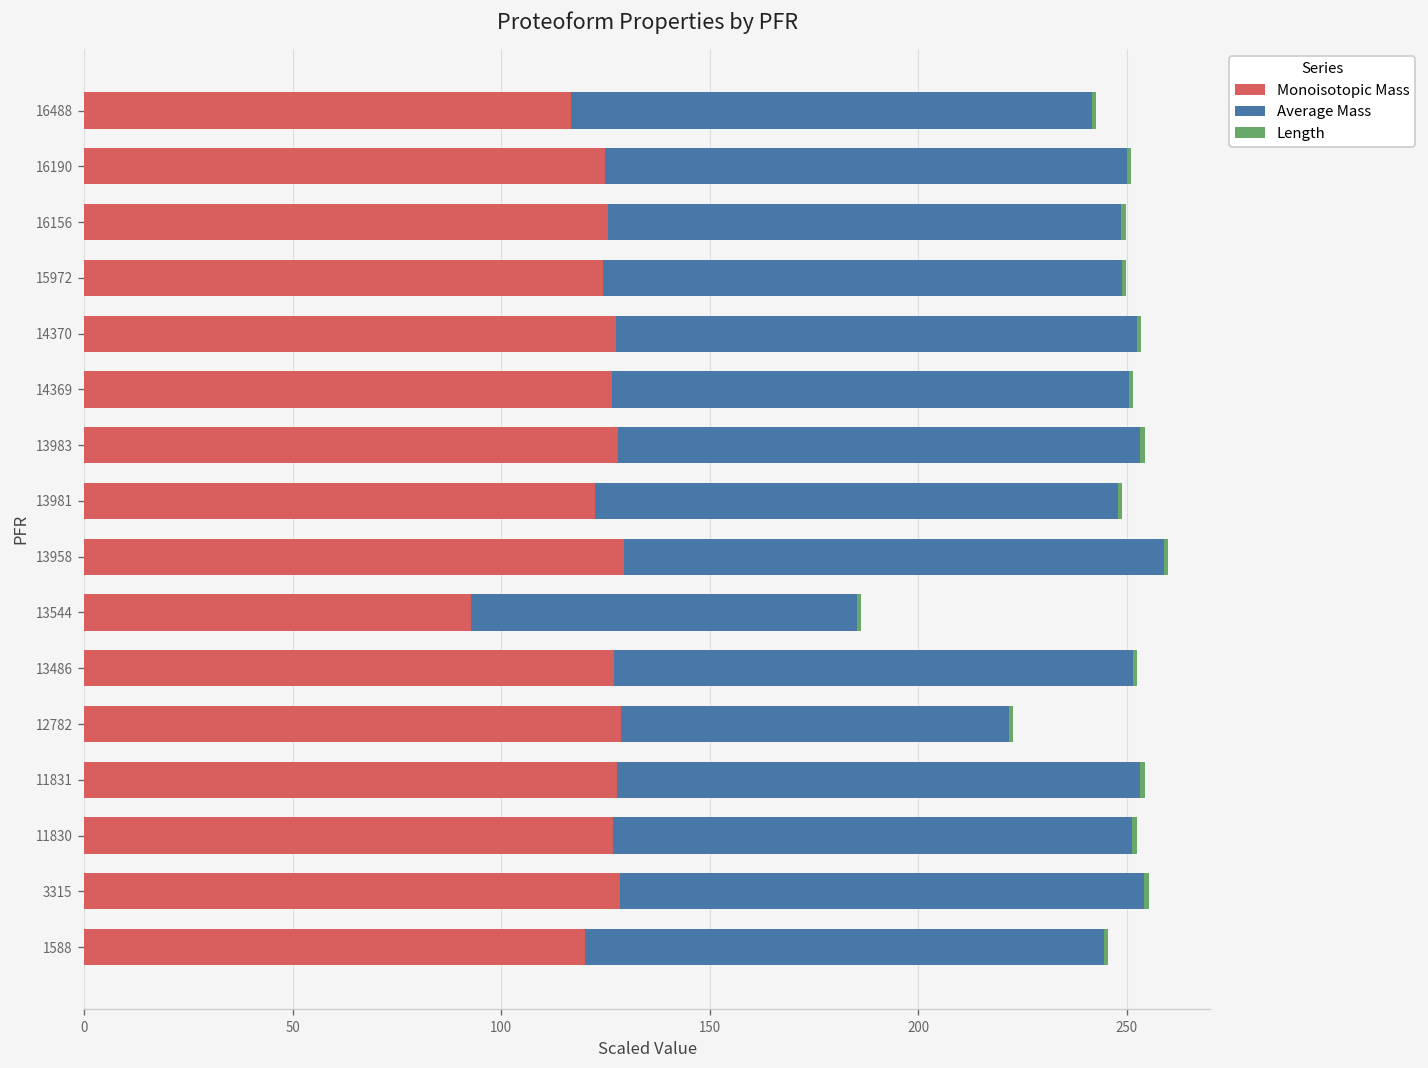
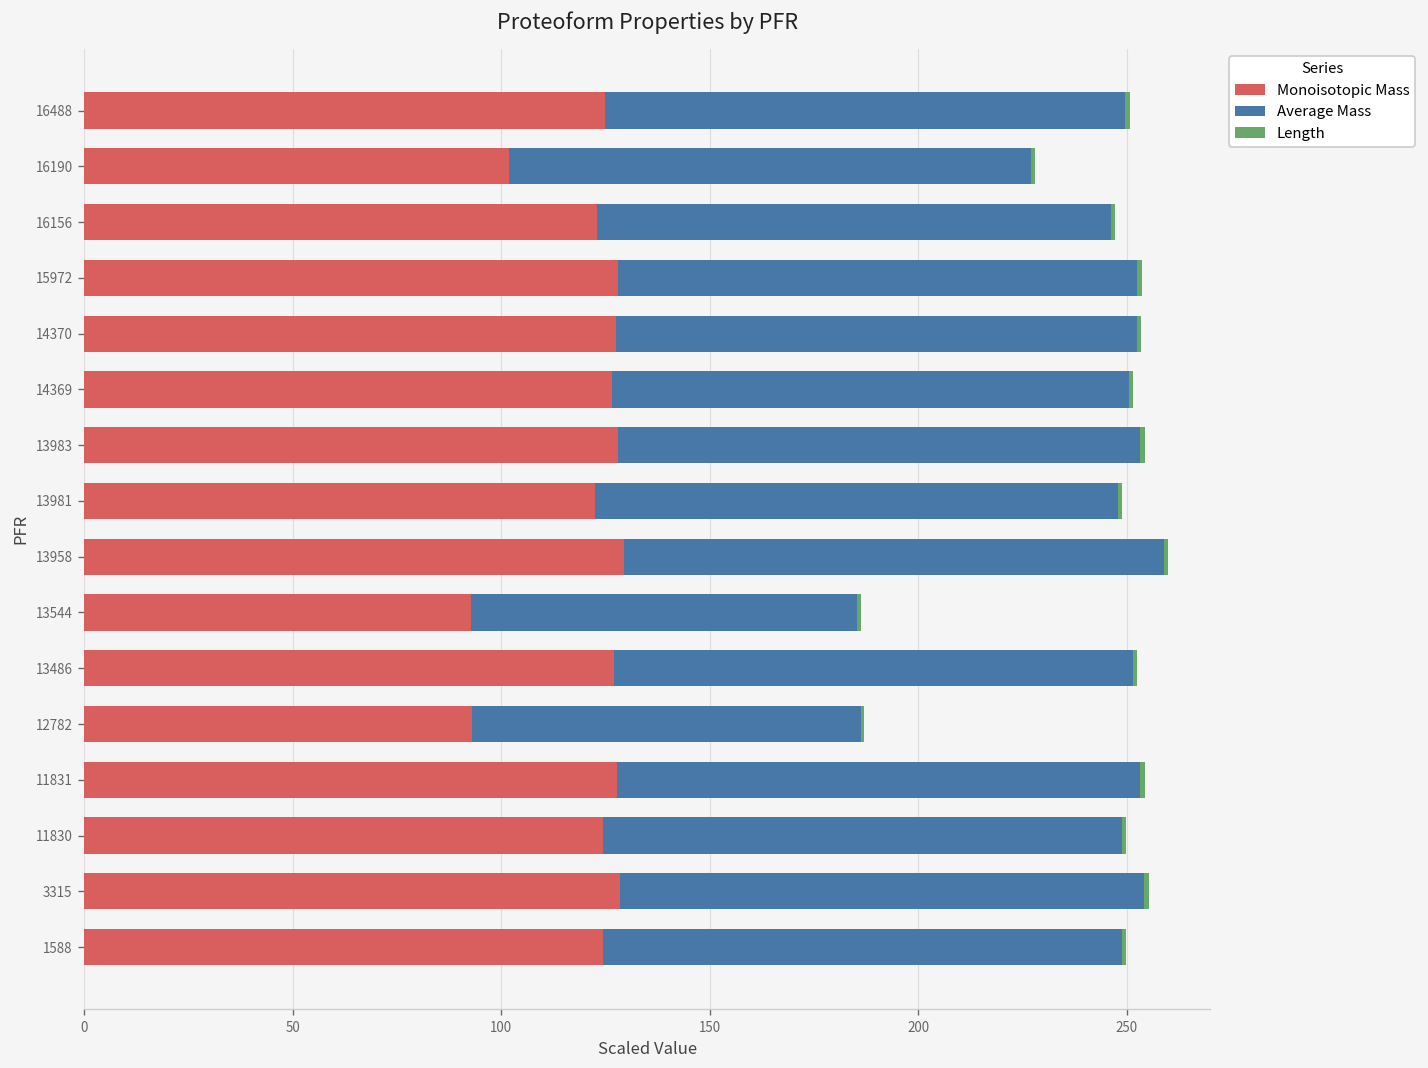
  {
    "Monoisotopic Mass": {
-     "16488": 117,
-     "16190": 125,
-     "16156": 126,
-     "15972": 124,
+     "16488": 125,
+     "16190": 102,
+     "16156": 123,
+     "15972": 128,
      "14370": 128,
      "14369": 126,
      "13983": 128,
      "13981": 123,
      "13958": 129,
      "13544": 93,
      "13486": 127,
-     "12782": 129,
+     "12782": 93,
      "11831": 128,
-     "11830": 127,
+     "11830": 124,
      "3315": 128,
-     "1588": 120
+     "1588": 124
    },
    "Average Mass": {
      "16488": 125,
      "16190": 125,
      "16156": 123,
      "15972": 124,
      "14370": 125,
      "14369": 124,
      "13983": 125,
      "13981": 125,
      "13958": 129,
      "13544": 93,
      "13486": 124,
      "12782": 93,
      "11831": 125,
      "11830": 124,
      "3315": 126,
      "1588": 124
    },
    "Length": {
      "16488": 1,
      "16190": 1,
      "16156": 1,
      "15972": 1,
      "14370": 1,
      "14369": 1,
      "13983": 1,
      "13981": 1,
      "13958": 1,
      "13544": 1,
      "13486": 1,
      "12782": 1,
      "11831": 1,
      "11830": 1,
      "3315": 1,
      "1588": 1
    }
  }
